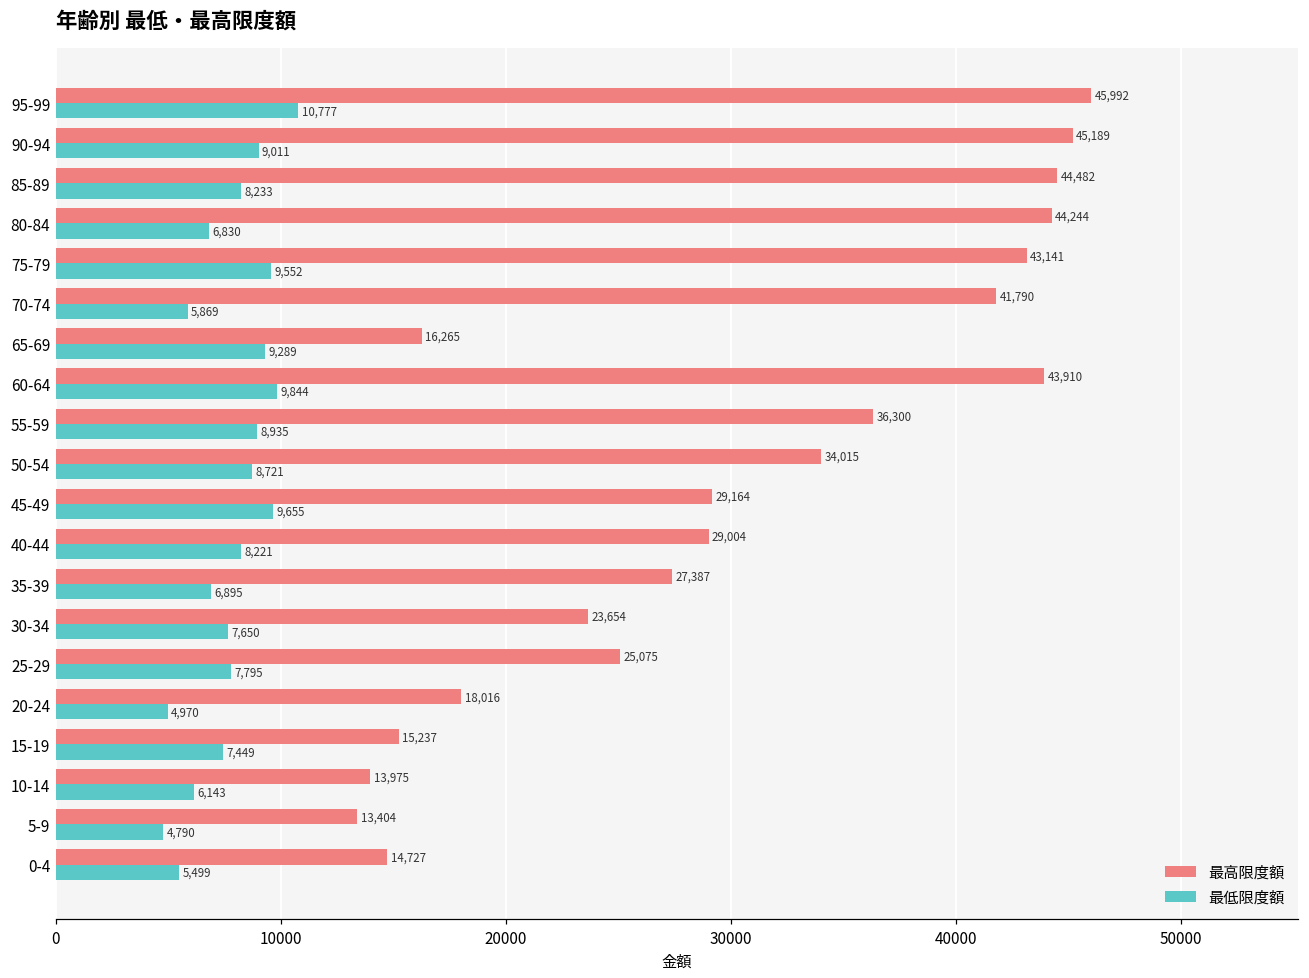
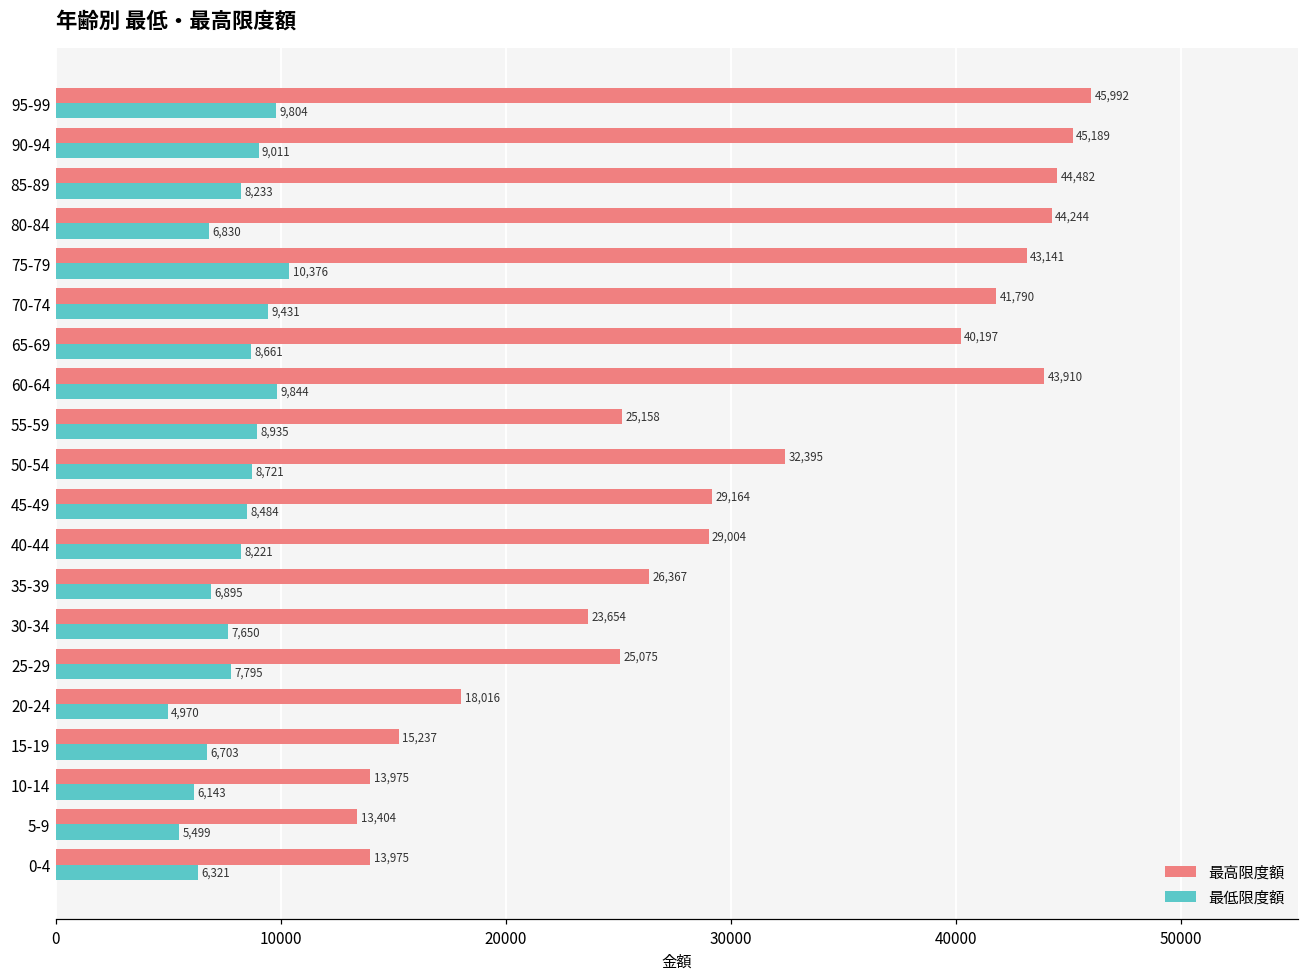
  {
    "最高限度額": {
      "95-99": "45,992",
      "90-94": "45,189",
      "85-89": "44,482",
      "80-84": "44,244",
      "75-79": "43,141",
      "70-74": "41,790",
-     "65-69": "16,265",
+     "65-69": "40,197",
      "60-64": "43,910",
-     "55-59": "36,300",
-     "50-54": "34,015",
+     "55-59": "25,158",
+     "50-54": "32,395",
      "45-49": "29,164",
      "40-44": "29,004",
-     "35-39": "27,387",
+     "35-39": "26,367",
      "30-34": "23,654",
      "25-29": "25,075",
      "20-24": "18,016",
      "15-19": "15,237",
      "10-14": "13,975",
      "5-9": "13,404",
-     "0-4": "14,727"
+     "0-4": "13,975"
    },
    "最低限度額": {
-     "95-99": "10,777",
+     "95-99": "9,804",
      "90-94": "9,011",
      "85-89": "8,233",
      "80-84": "6,830",
-     "75-79": "9,552",
-     "70-74": "5,869",
-     "65-69": "9,289",
+     "75-79": "10,376",
+     "70-74": "9,431",
+     "65-69": "8,661",
      "60-64": "9,844",
      "55-59": "8,935",
      "50-54": "8,721",
-     "45-49": "9,655",
+     "45-49": "8,484",
      "40-44": "8,221",
      "35-39": "6,895",
      "30-34": "7,650",
      "25-29": "7,795",
      "20-24": "4,970",
-     "15-19": "7,449",
+     "15-19": "6,703",
      "10-14": "6,143",
-     "5-9": "4,790",
-     "0-4": "5,499"
+     "5-9": "5,499",
+     "0-4": "6,321"
    }
  }
